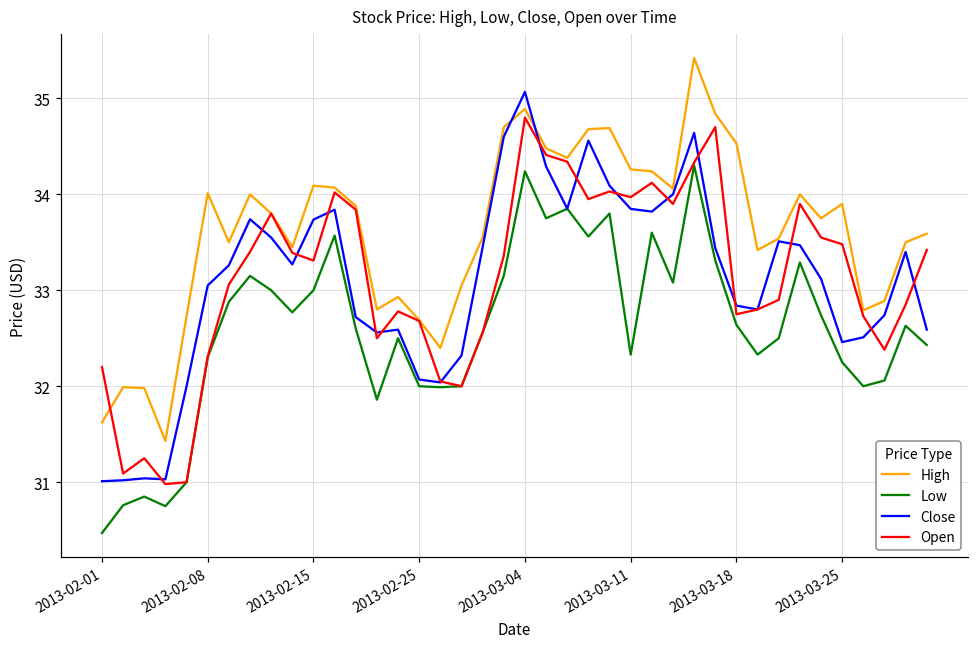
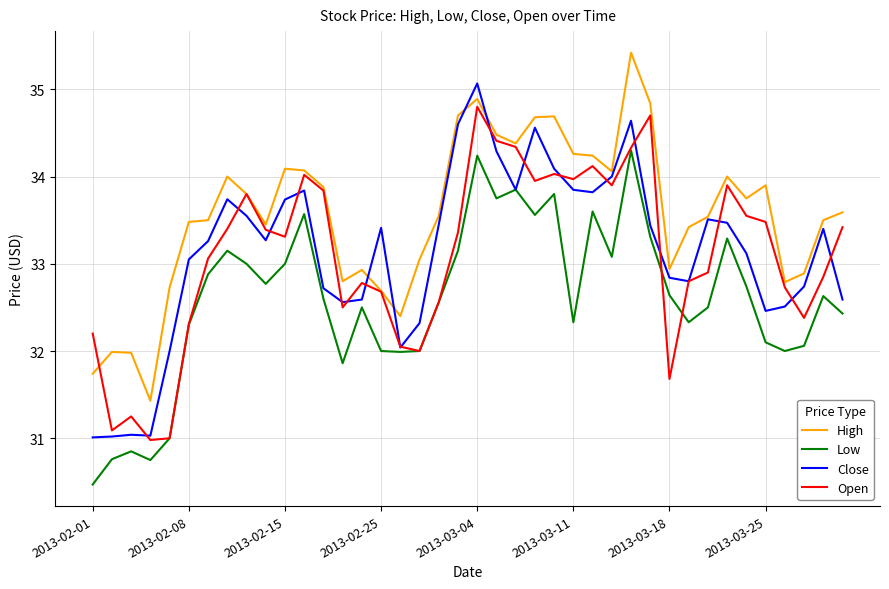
  {
    "High": {
-     "2013-02-01": 31.6,
-     "2013-02-08": 34.0,
+     "2013-02-01": 31.7,
+     "2013-02-08": 33.5,
      "2013-02-15": 34.1,
      "2013-03-04": 34.9,
      "2013-03-11": 34.3,
-     "2013-03-18": 34.5,
+     "2013-03-18": 32.9,
      "2013-03-25": 33.9
    },
    "Low": {
      "2013-02-01": 30.5,
      "2013-02-15": 33.0,
      "2013-02-25": 32.0,
      "2013-03-04": 34.2,
      "2013-03-11": 32.3,
      "2013-03-18": 32.6,
-     "2013-03-25": 32.3
+     "2013-03-25": 32.1
    },
    "Close": {
      "2013-02-01": 31.0,
      "2013-02-08": 33.0,
      "2013-02-15": 33.7,
-     "2013-02-25": 32.1,
+     "2013-02-25": 33.4,
      "2013-03-04": 35.1,
      "2013-03-11": 33.8,
      "2013-03-18": 32.8,
      "2013-03-25": 32.5
    },
    "Open": {
      "2013-02-01": 32.2,
      "2013-02-15": 33.3,
      "2013-03-04": 34.8,
      "2013-03-11": 34.0,
-     "2013-03-18": 32.8,
+     "2013-03-18": 31.7,
      "2013-03-25": 33.5
    }
  }
